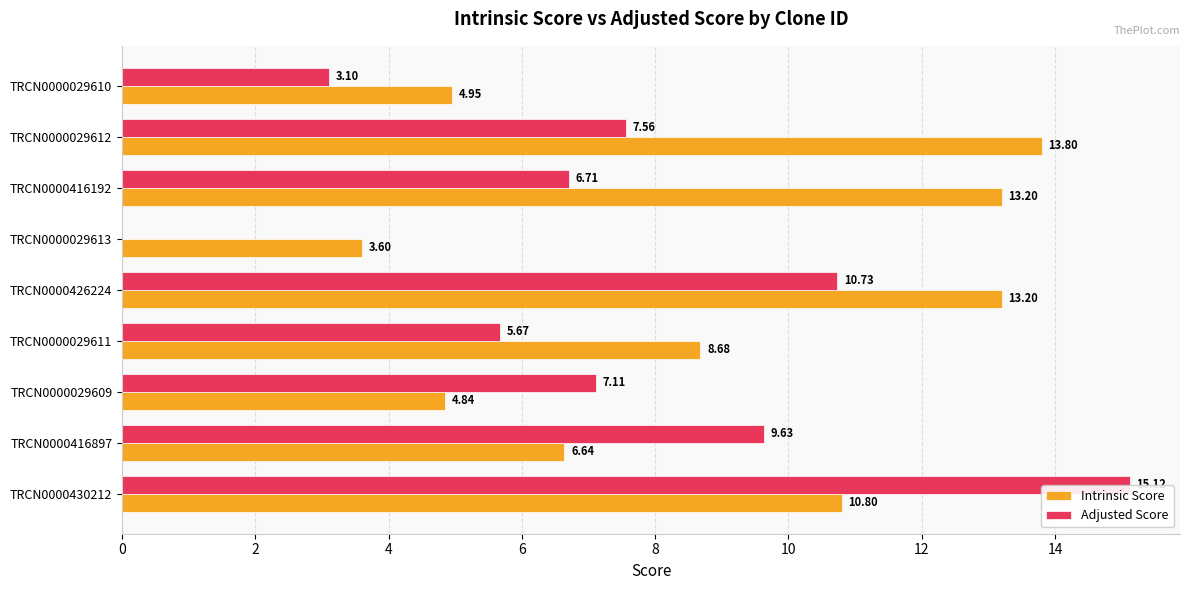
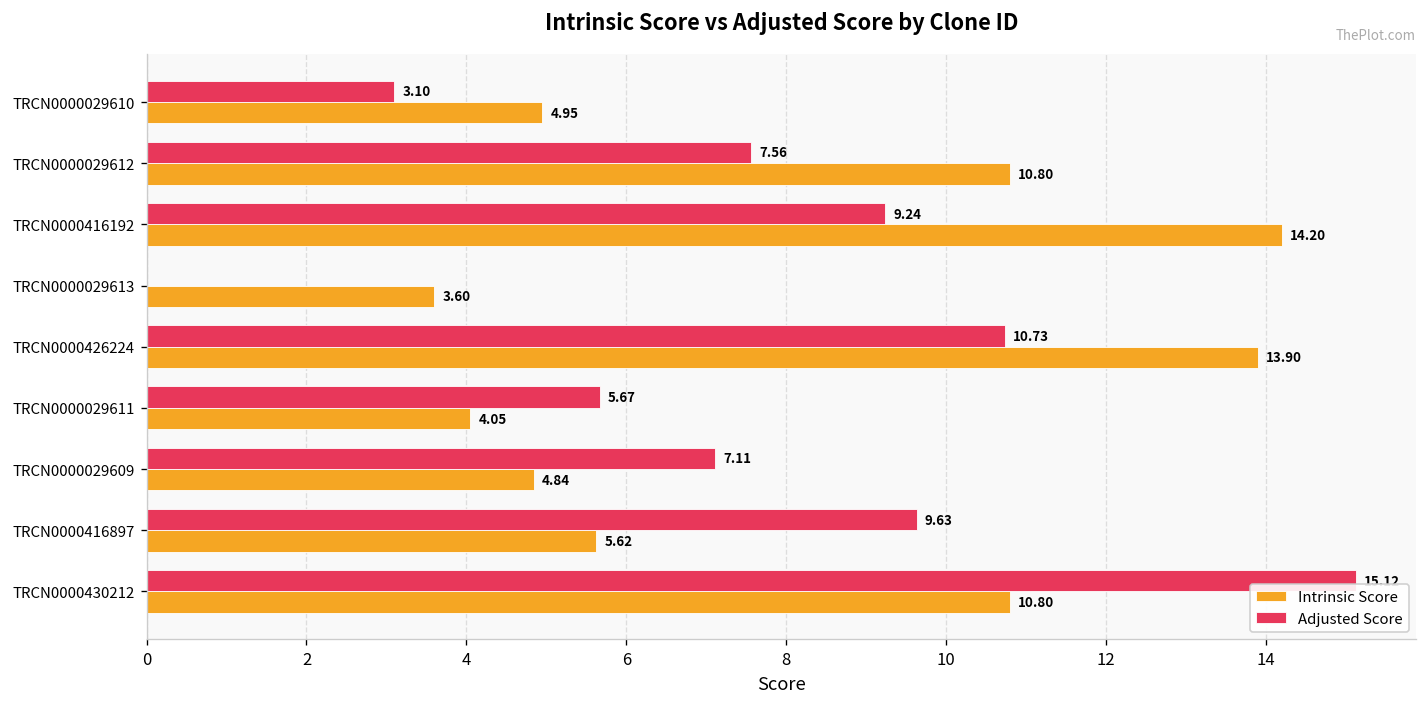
  {
    "Intrinsic Score": {
      "TRCN0000029610": 4.95,
-     "TRCN0000029612": 13.80,
-     "TRCN0000416192": 13.20,
+     "TRCN0000029612": 10.80,
+     "TRCN0000416192": 14.20,
      "TRCN0000029613": 3.60,
-     "TRCN0000426224": 13.20,
-     "TRCN0000029611": 8.68,
+     "TRCN0000426224": 13.90,
+     "TRCN0000029611": 4.05,
      "TRCN0000029609": 4.84,
-     "TRCN0000416897": 6.64,
+     "TRCN0000416897": 5.62,
      "TRCN0000430212": 10.80
    },
    "Adjusted Score": {
      "TRCN0000029610": 3.10,
      "TRCN0000029612": 7.56,
-     "TRCN0000416192": 6.71,
+     "TRCN0000416192": 9.24,
      "TRCN0000426224": 10.73,
      "TRCN0000029611": 5.67,
      "TRCN0000029609": 7.11,
      "TRCN0000416897": 9.63
    }
  }
